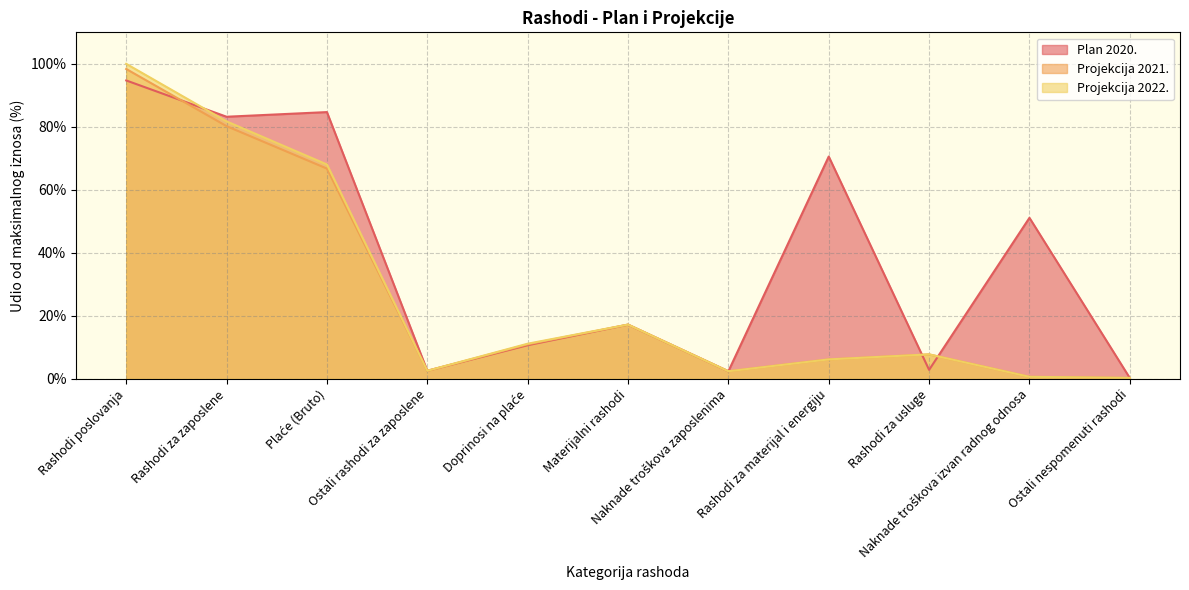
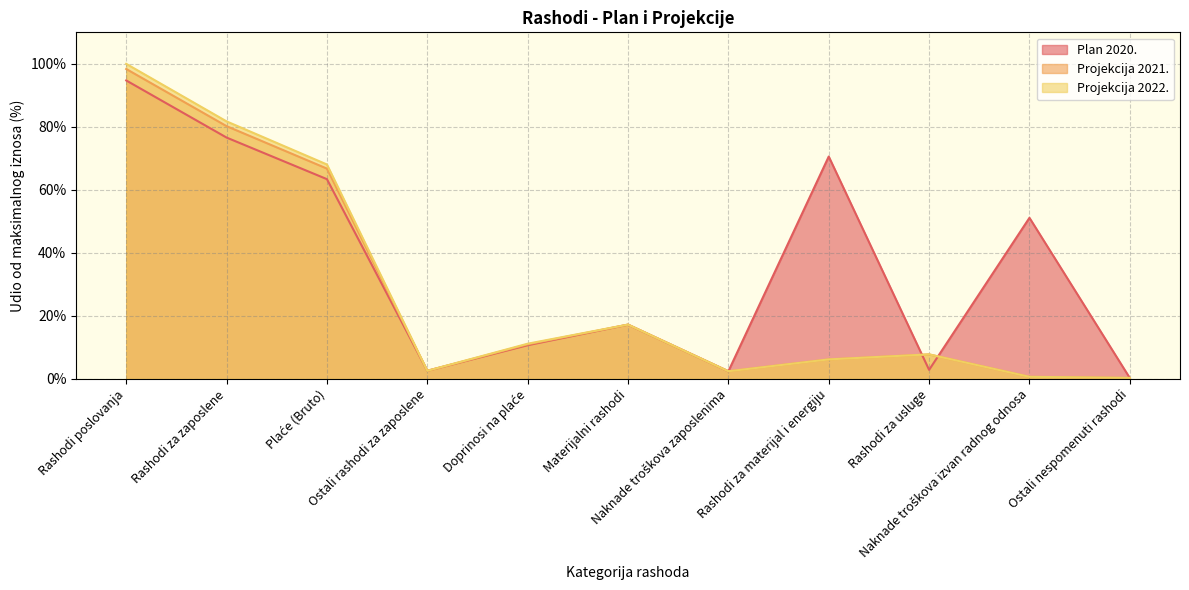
  {
    "Plan 2020.": {
      "Rashodi poslovanja": "95%",
-     "Rashodi za zaposlene": "83%",
-     "Plaće (Bruto)": "85%",
+     "Rashodi za zaposlene": "77%",
+     "Plaće (Bruto)": "63%",
      "Rashodi za materijal i energiju": "71%",
      "Rashodi za usluge": "3%",
      "Naknade troškova izvan radnog odnosa": "51%"
    }
  }
